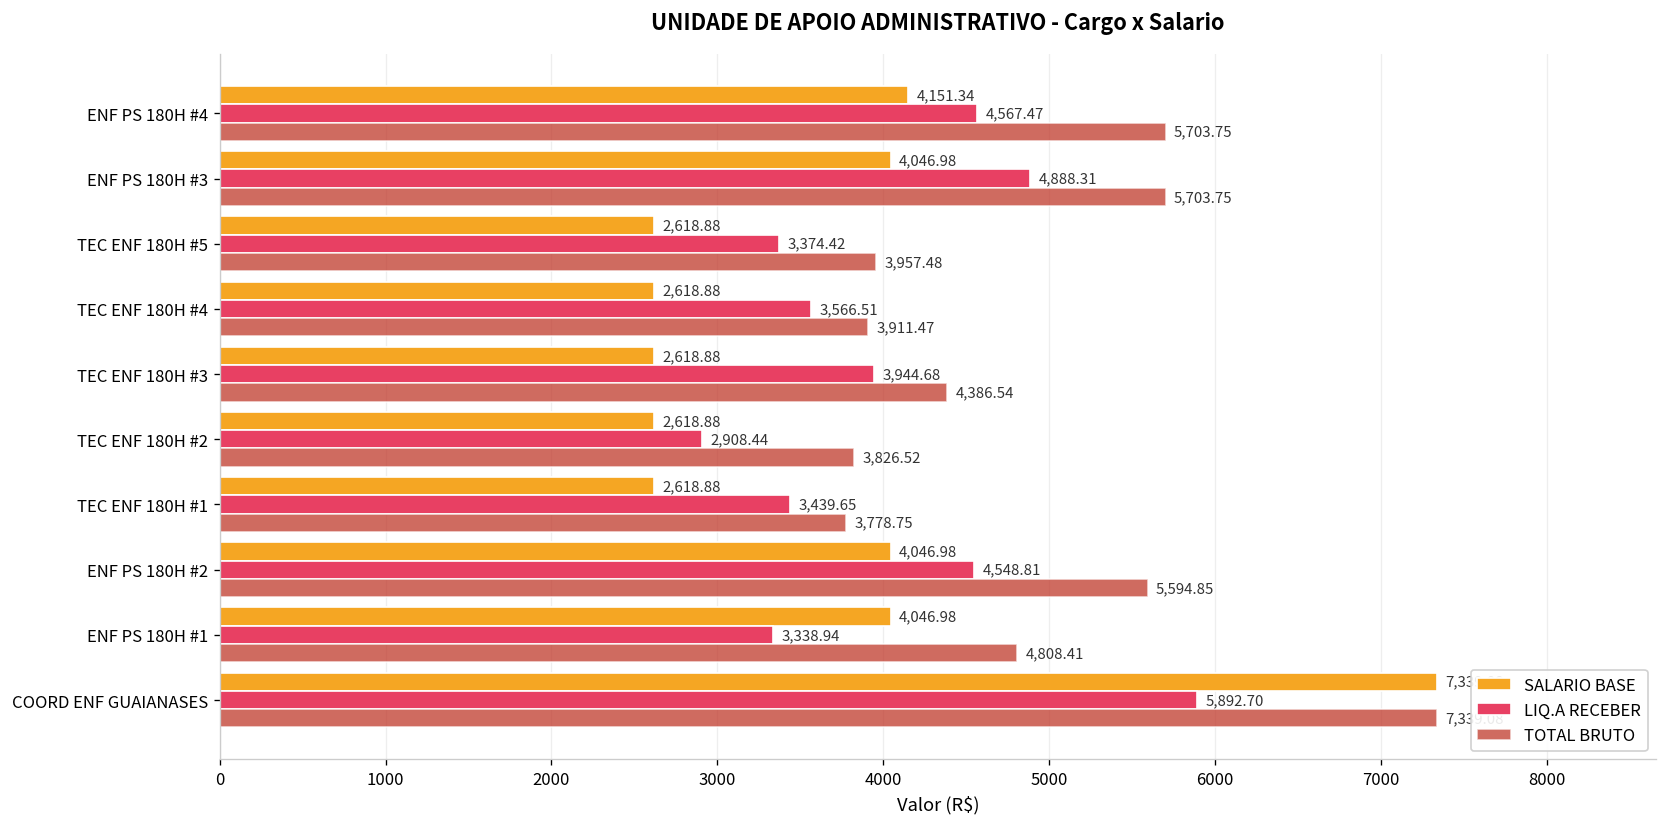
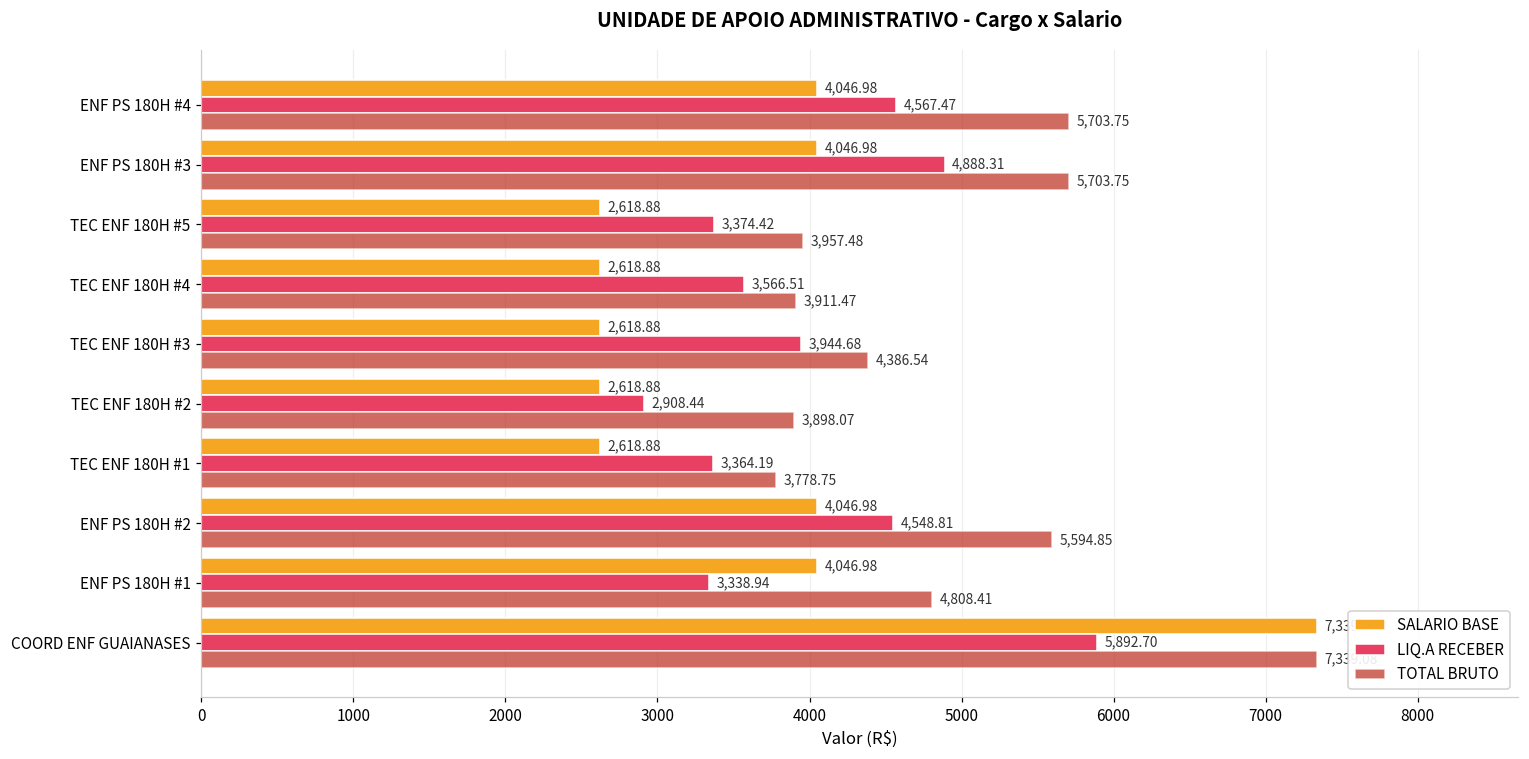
  {
    "SALARIO BASE": {
-     "ENF PS 180H #4": "4,151.34",
+     "ENF PS 180H #4": "4,046.98",
      "ENF PS 180H #3": "4,046.98",
      "TEC ENF 180H #5": "2,618.88",
      "TEC ENF 180H #4": "2,618.88",
      "TEC ENF 180H #3": "2,618.88",
      "TEC ENF 180H #2": "2,618.88",
      "TEC ENF 180H #1": "2,618.88",
      "ENF PS 180H #2": "4,046.98",
      "ENF PS 180H #1": "4,046.98"
    },
    "LIQ.A RECEBER": {
      "ENF PS 180H #4": "4,567.47",
      "ENF PS 180H #3": "4,888.31",
      "TEC ENF 180H #5": "3,374.42",
      "TEC ENF 180H #4": "3,566.51",
      "TEC ENF 180H #3": "3,944.68",
      "TEC ENF 180H #2": "2,908.44",
-     "TEC ENF 180H #1": "3,439.65",
+     "TEC ENF 180H #1": "3,364.19",
      "ENF PS 180H #2": "4,548.81",
      "ENF PS 180H #1": "3,338.94",
      "COORD ENF GUAIANASES": "5,892.70"
    },
    "TOTAL BRUTO": {
      "ENF PS 180H #4": "5,703.75",
      "ENF PS 180H #3": "5,703.75",
      "TEC ENF 180H #5": "3,957.48",
      "TEC ENF 180H #4": "3,911.47",
      "TEC ENF 180H #3": "4,386.54",
-     "TEC ENF 180H #2": "3,826.52",
+     "TEC ENF 180H #2": "3,898.07",
      "TEC ENF 180H #1": "3,778.75",
      "ENF PS 180H #2": "5,594.85",
      "ENF PS 180H #1": "4,808.41"
    }
  }
